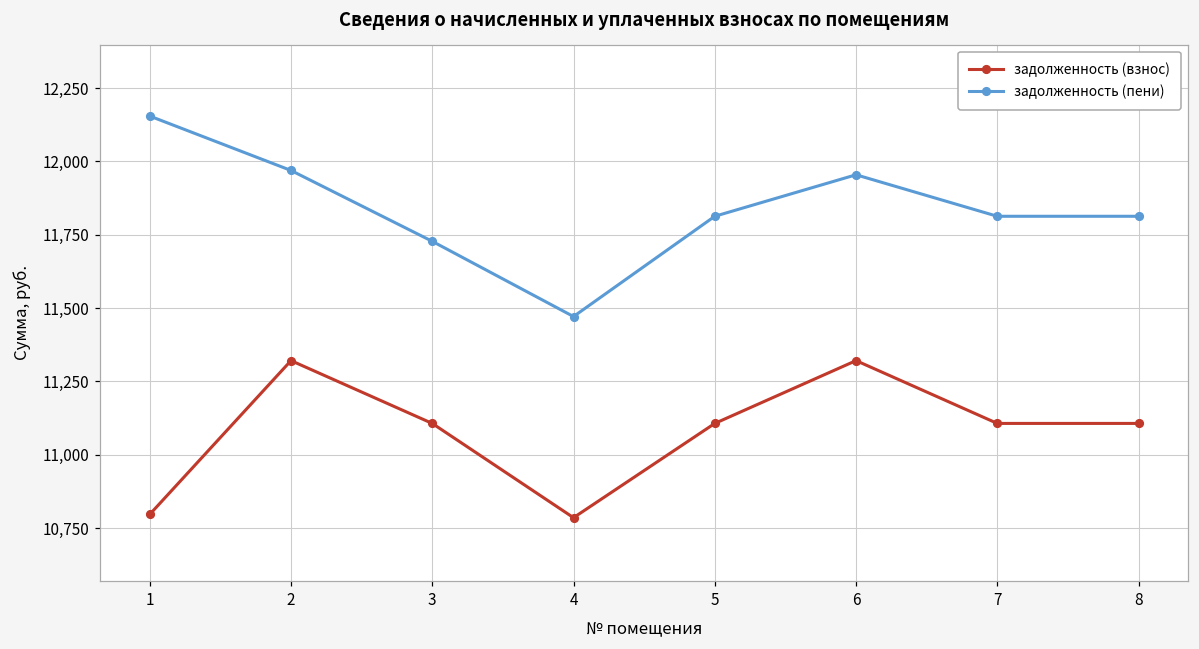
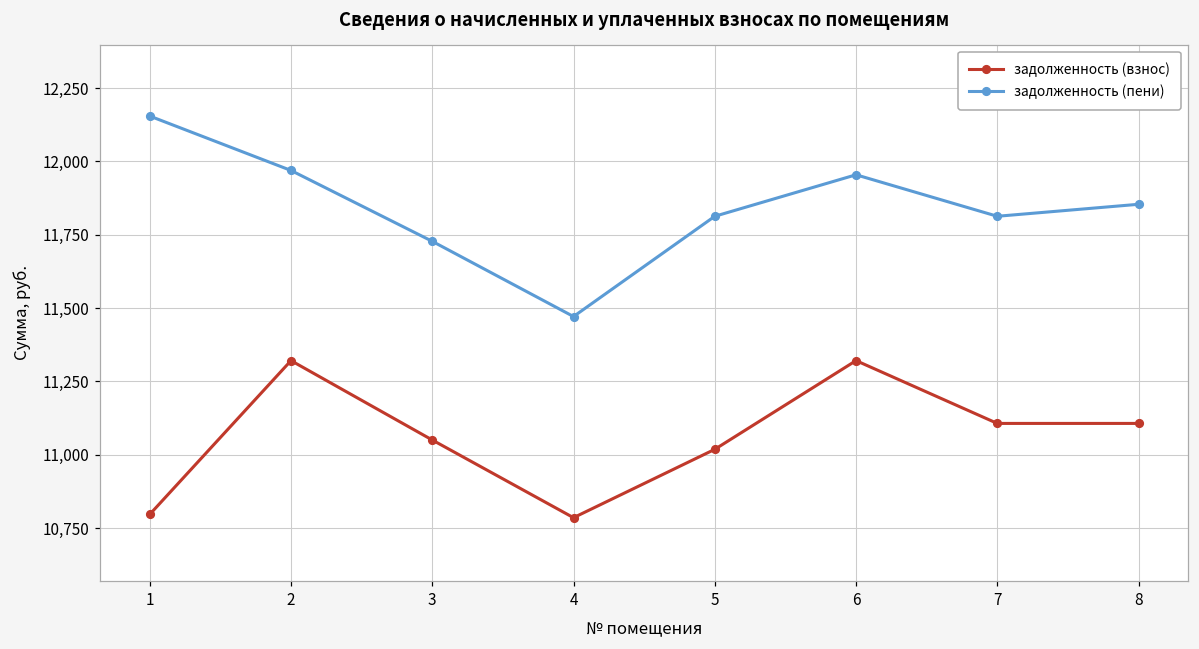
  {
    "задолженность (взнос)": {
      "1": "10,800",
      "2": "11,320",
-     "3": "11,110",
+     "3": "11,050",
      "4": "10,790",
-     "5": "11,110",
+     "5": "11,020",
      "6": "11,320",
      "7": "11,110",
      "8": "11,110"
    },
    "задолженность (пени)": {
      "1": "12,150",
      "2": "11,970",
      "3": "11,730",
      "4": "11,470",
      "5": "11,810",
      "6": "11,950",
      "7": "11,810",
-     "8": "11,810"
+     "8": "11,850"
    }
  }
